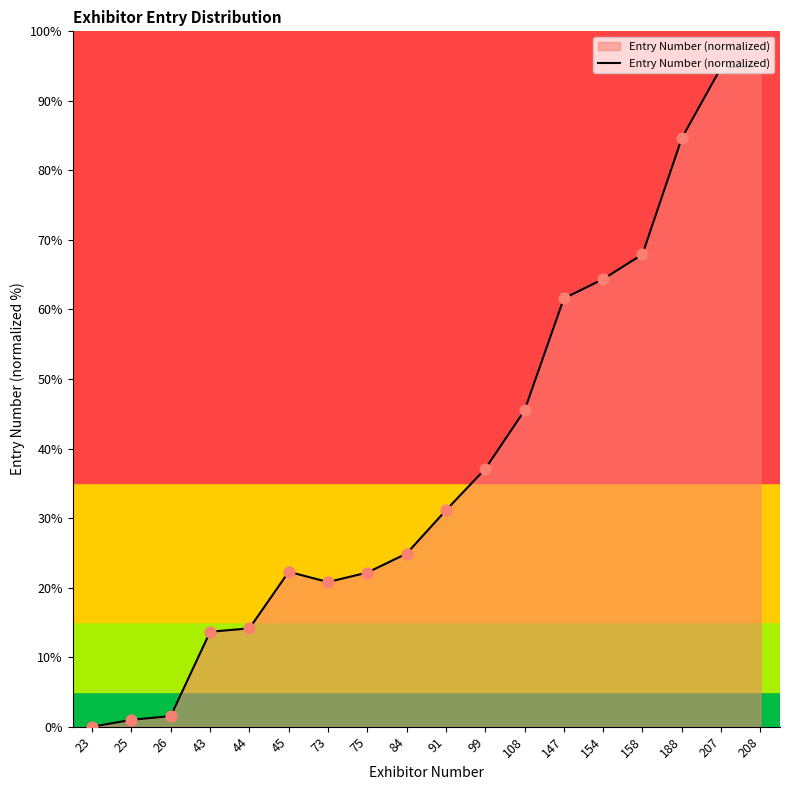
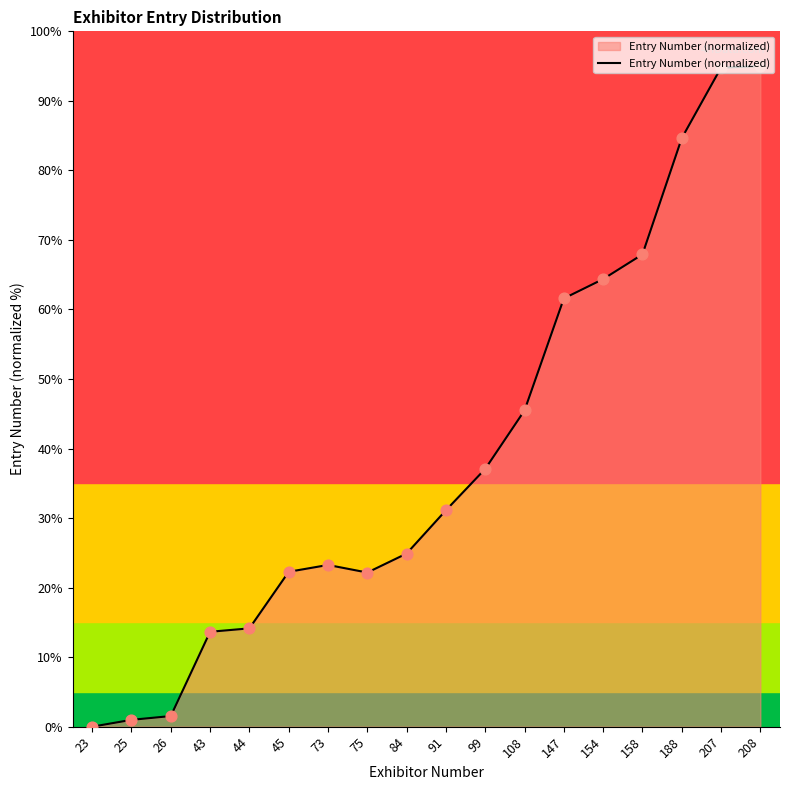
  {
    "23": "0%",
    "25": "1%",
    "26": "2%",
    "43": "14%",
    "44": "14%",
    "45": "22%",
-   "73": "21%",
+   "73": "23%",
    "75": "22%",
    "84": "25%",
    "91": "31%",
    "99": "37%",
    "108": "45%",
    "147": "62%",
    "154": "64%",
    "158": "68%",
    "188": "85%"
  }
